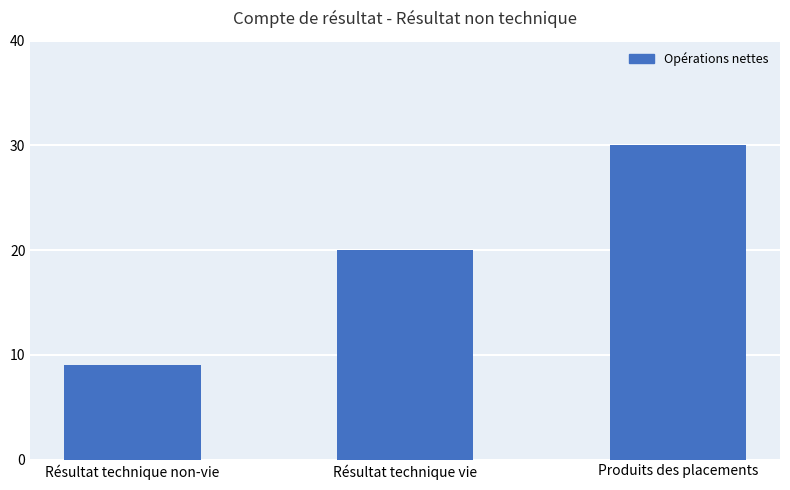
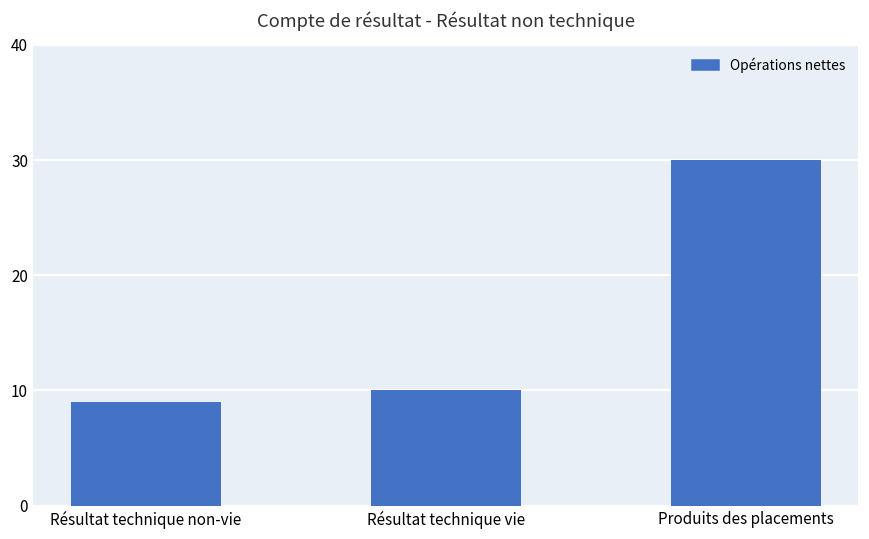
  {
    "Résultat technique non-vie": 9,
-   "Résultat technique vie": 20,
+   "Résultat technique vie": 10,
    "Produits des placements": 30
  }
